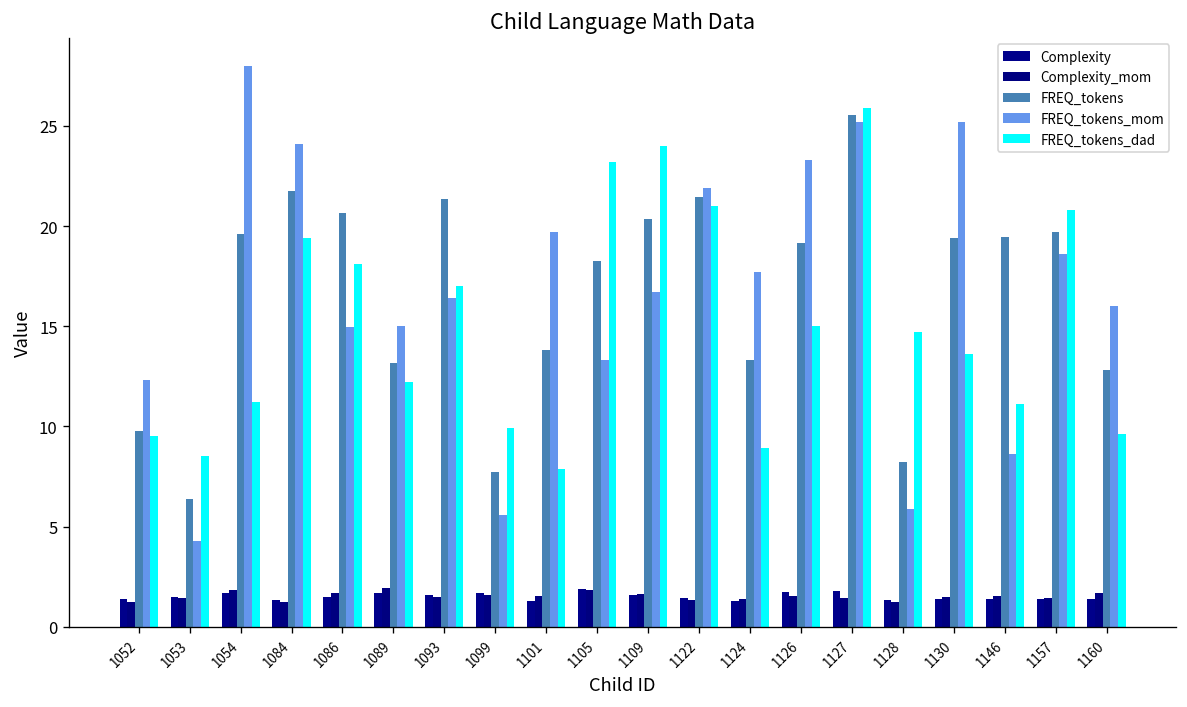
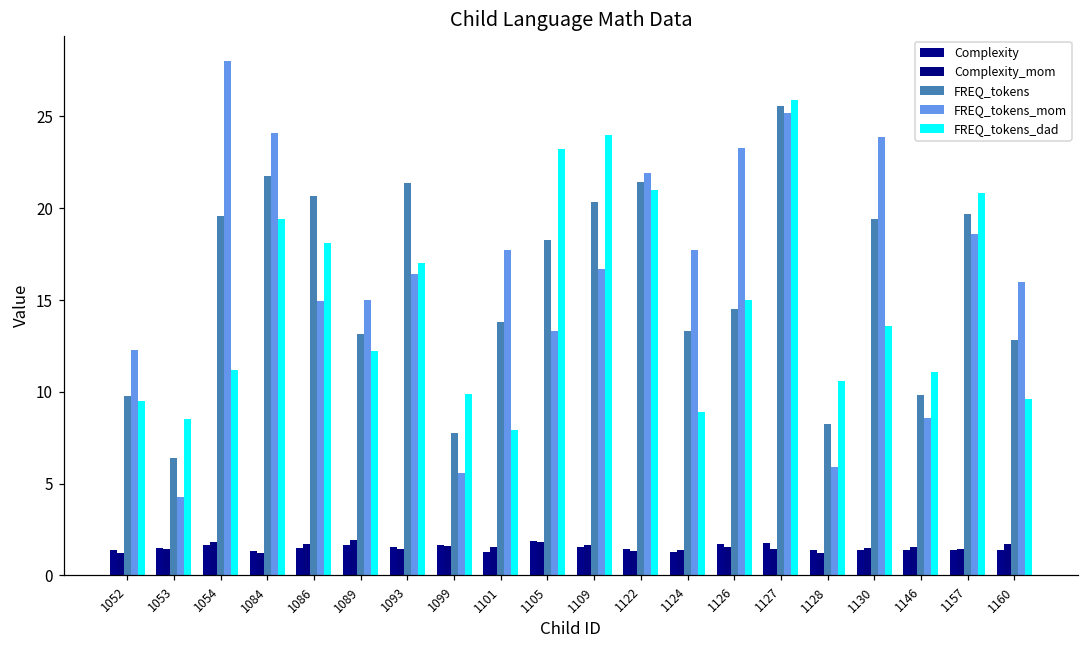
  {
    "FREQ_tokens": {
      "1052": 9.8,
      "1053": 6.4,
      "1054": 19.6,
      "1084": 21.8,
      "1086": 20.7,
      "1089": 13.2,
      "1093": 21.4,
      "1099": 7.8,
      "1101": 13.8,
      "1105": 18.3,
      "1109": 20.4,
      "1122": 21.5,
      "1124": 13.3,
-     "1126": 19.2,
+     "1126": 14.5,
      "1127": 25.6,
      "1128": 8.3,
      "1130": 19.4,
-     "1146": 19.5,
+     "1146": 9.9,
      "1157": 19.7,
      "1160": 12.8
    },
    "FREQ_tokens_mom": {
      "1052": 12.3,
      "1053": 4.3,
      "1054": 28.0,
      "1084": 24.1,
      "1086": 14.9,
      "1089": 15.0,
      "1093": 16.4,
      "1099": 5.6,
-     "1101": 19.7,
+     "1101": 17.7,
      "1105": 13.3,
      "1109": 16.7,
      "1122": 21.9,
      "1124": 17.7,
      "1126": 23.3,
      "1127": 25.2,
      "1128": 5.9,
-     "1130": 25.2,
+     "1130": 23.9,
      "1146": 8.6,
      "1157": 18.6,
      "1160": 16.0
    },
    "FREQ_tokens_dad": {
      "1052": 9.5,
      "1053": 8.5,
      "1054": 11.2,
      "1084": 19.4,
      "1086": 18.1,
      "1089": 12.2,
      "1093": 17.0,
      "1099": 9.9,
      "1101": 7.9,
      "1105": 23.2,
      "1109": 24.0,
      "1122": 21.0,
      "1124": 8.9,
      "1126": 15.0,
      "1127": 25.9,
-     "1128": 14.7,
+     "1128": 10.6,
      "1130": 13.6,
      "1146": 11.1,
      "1157": 20.8,
      "1160": 9.6
    }
  }
